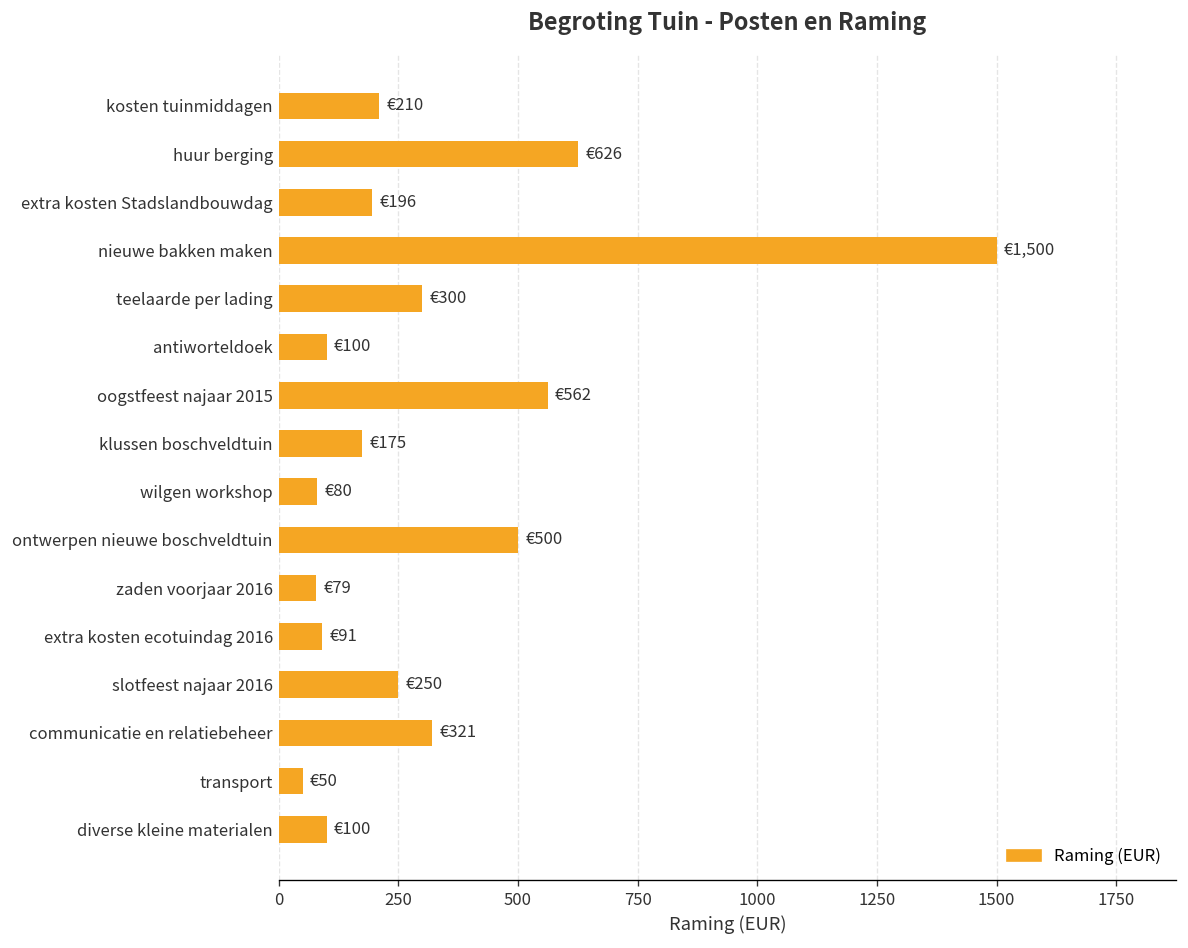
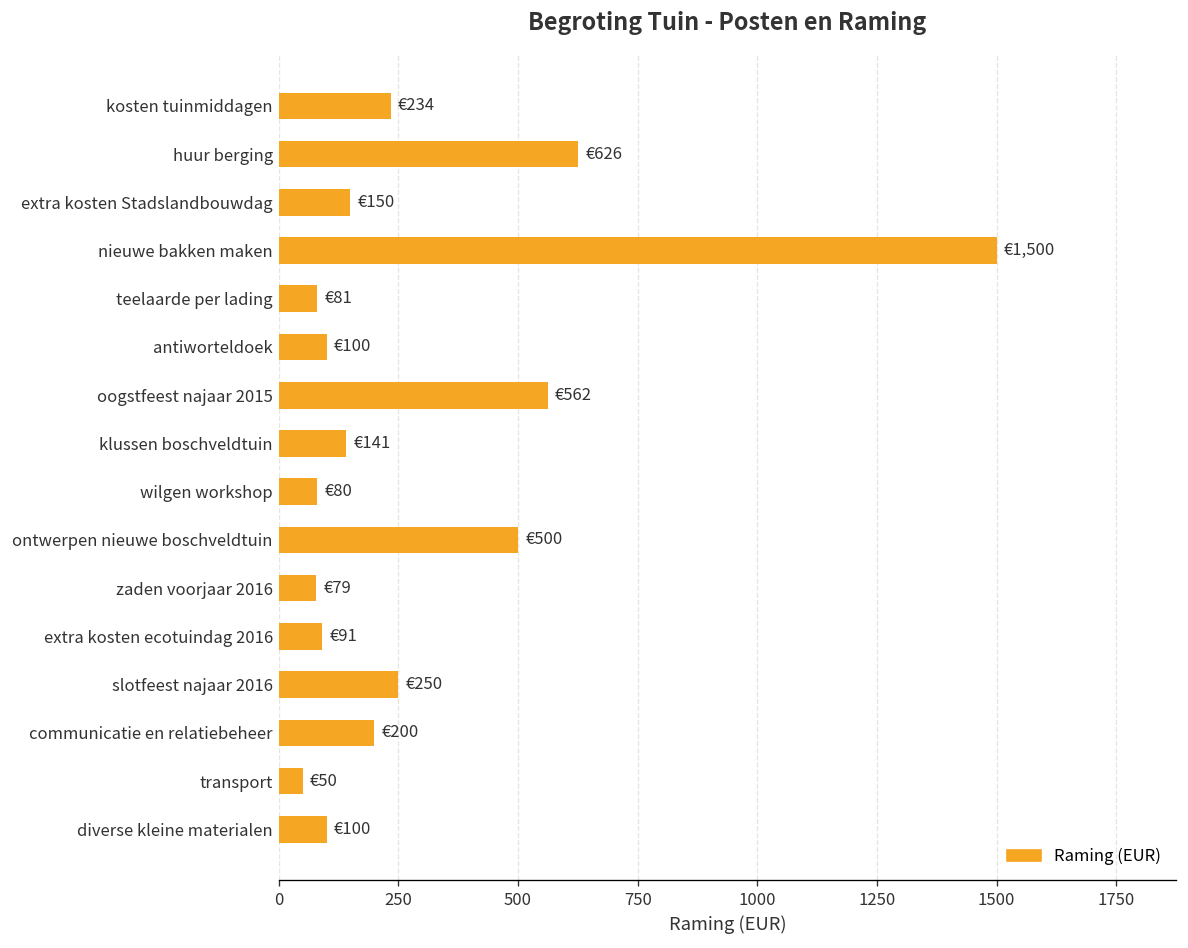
  {
-   "kosten tuinmiddagen": "€210",
+   "kosten tuinmiddagen": "€234",
    "huur berging": "€626",
-   "extra kosten Stadslandbouwdag": "€196",
+   "extra kosten Stadslandbouwdag": "€150",
    "nieuwe bakken maken": "€1,500",
-   "teelaarde per lading": "€300",
+   "teelaarde per lading": "€81",
    "antiworteldoek": "€100",
    "oogstfeest najaar 2015": "€562",
-   "klussen boschveldtuin": "€175",
+   "klussen boschveldtuin": "€141",
    "wilgen workshop": "€80",
    "ontwerpen nieuwe boschveldtuin": "€500",
    "zaden voorjaar 2016": "€79",
    "extra kosten ecotuindag 2016": "€91",
    "slotfeest najaar 2016": "€250",
-   "communicatie en relatiebeheer": "€321",
+   "communicatie en relatiebeheer": "€200",
    "transport": "€50",
    "diverse kleine materialen": "€100"
  }
